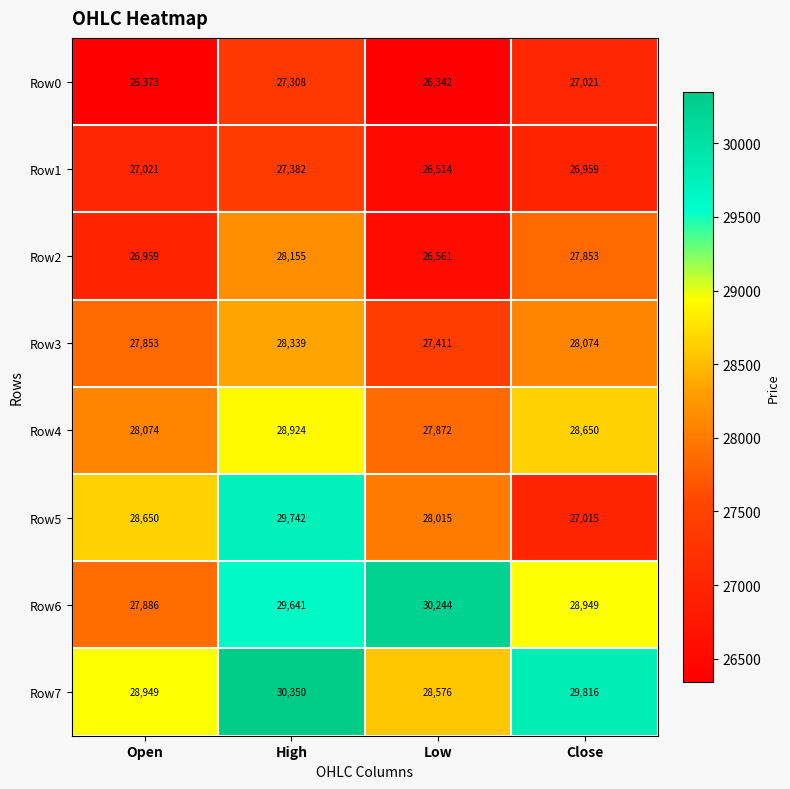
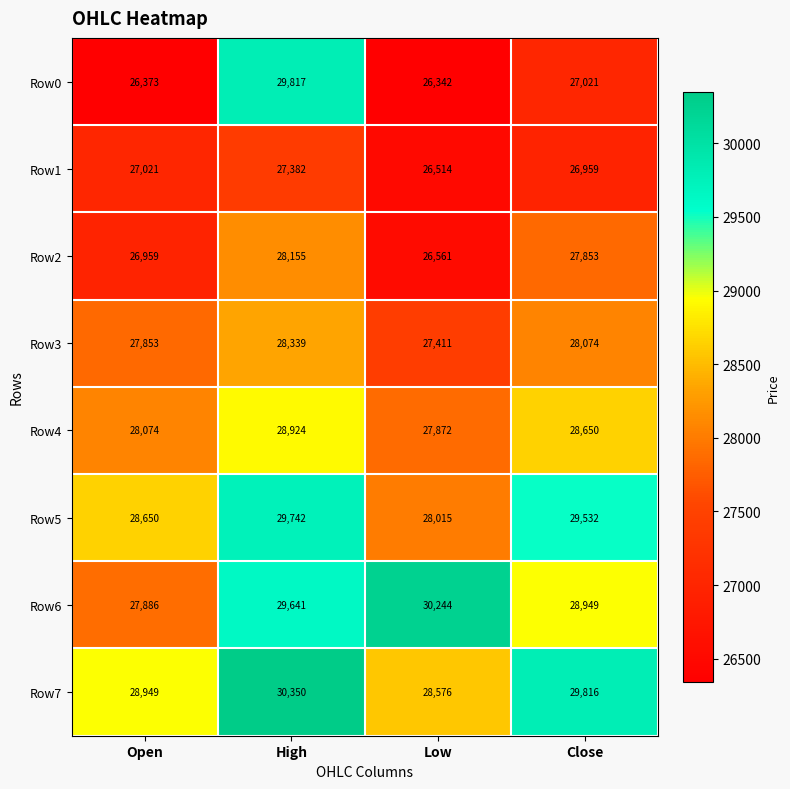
  {
    "Row0": {
      "Open": "26,373",
-     "High": "27,308",
+     "High": "29,817",
      "Low": "26,342",
      "Close": "27,021"
    },
    "Row1": {
      "Open": "27,021",
      "High": "27,382",
      "Low": "26,514",
      "Close": "26,959"
    },
    "Row2": {
      "Open": "26,959",
      "High": "28,155",
      "Low": "26,561",
      "Close": "27,853"
    },
    "Row3": {
      "Open": "27,853",
      "High": "28,339",
      "Low": "27,411",
      "Close": "28,074"
    },
    "Row4": {
      "Open": "28,074",
      "High": "28,924",
      "Low": "27,872",
      "Close": "28,650"
    },
    "Row5": {
      "Open": "28,650",
      "High": "29,742",
      "Low": "28,015",
-     "Close": "27,015"
+     "Close": "29,532"
    },
    "Row6": {
      "Open": "27,886",
      "High": "29,641",
      "Low": "30,244",
      "Close": "28,949"
    },
    "Row7": {
      "Open": "28,949",
      "High": "30,350",
      "Low": "28,576",
      "Close": "29,816"
    }
  }
